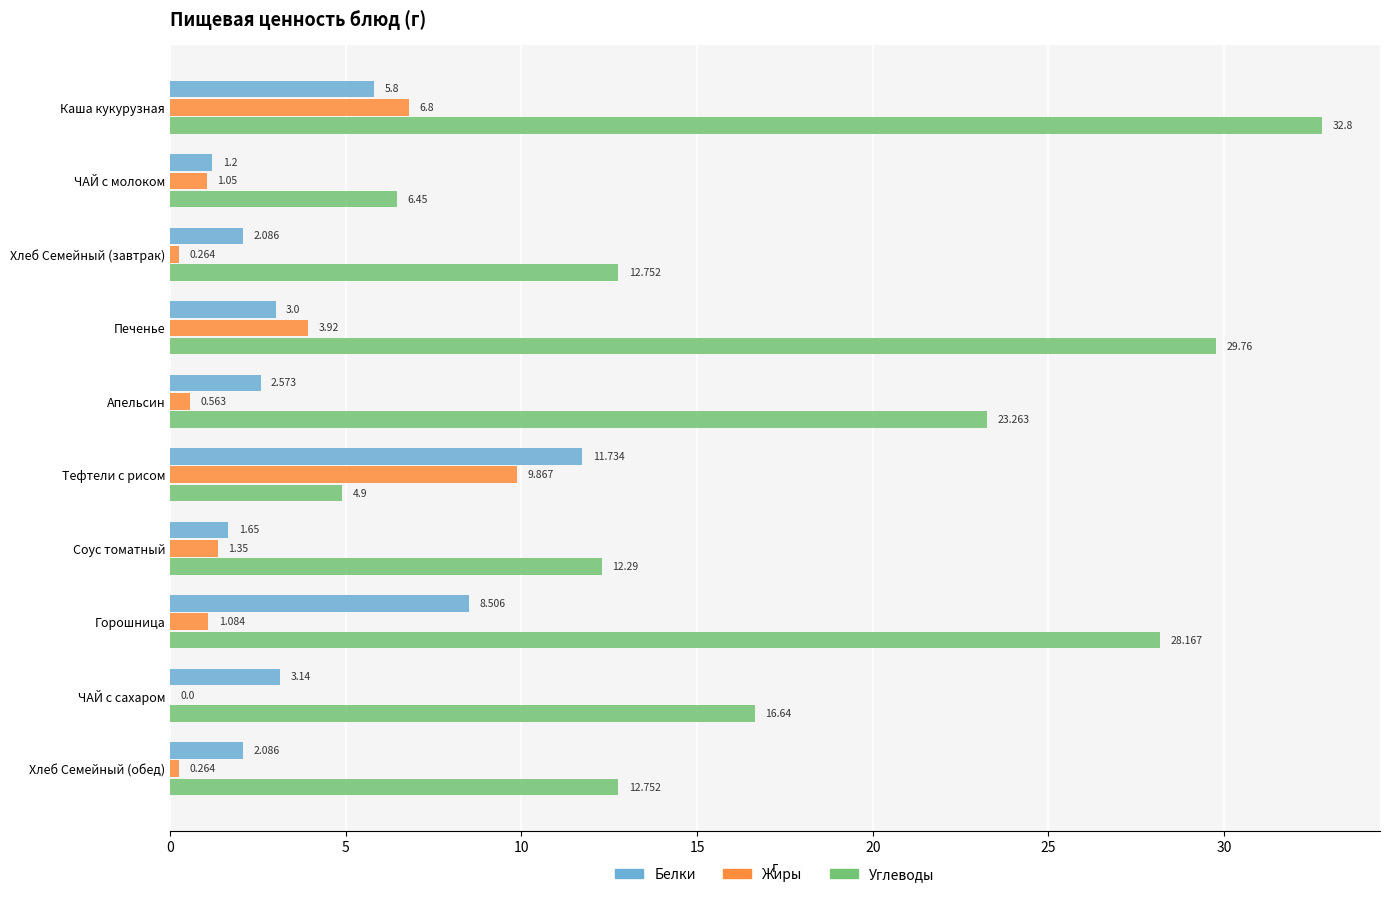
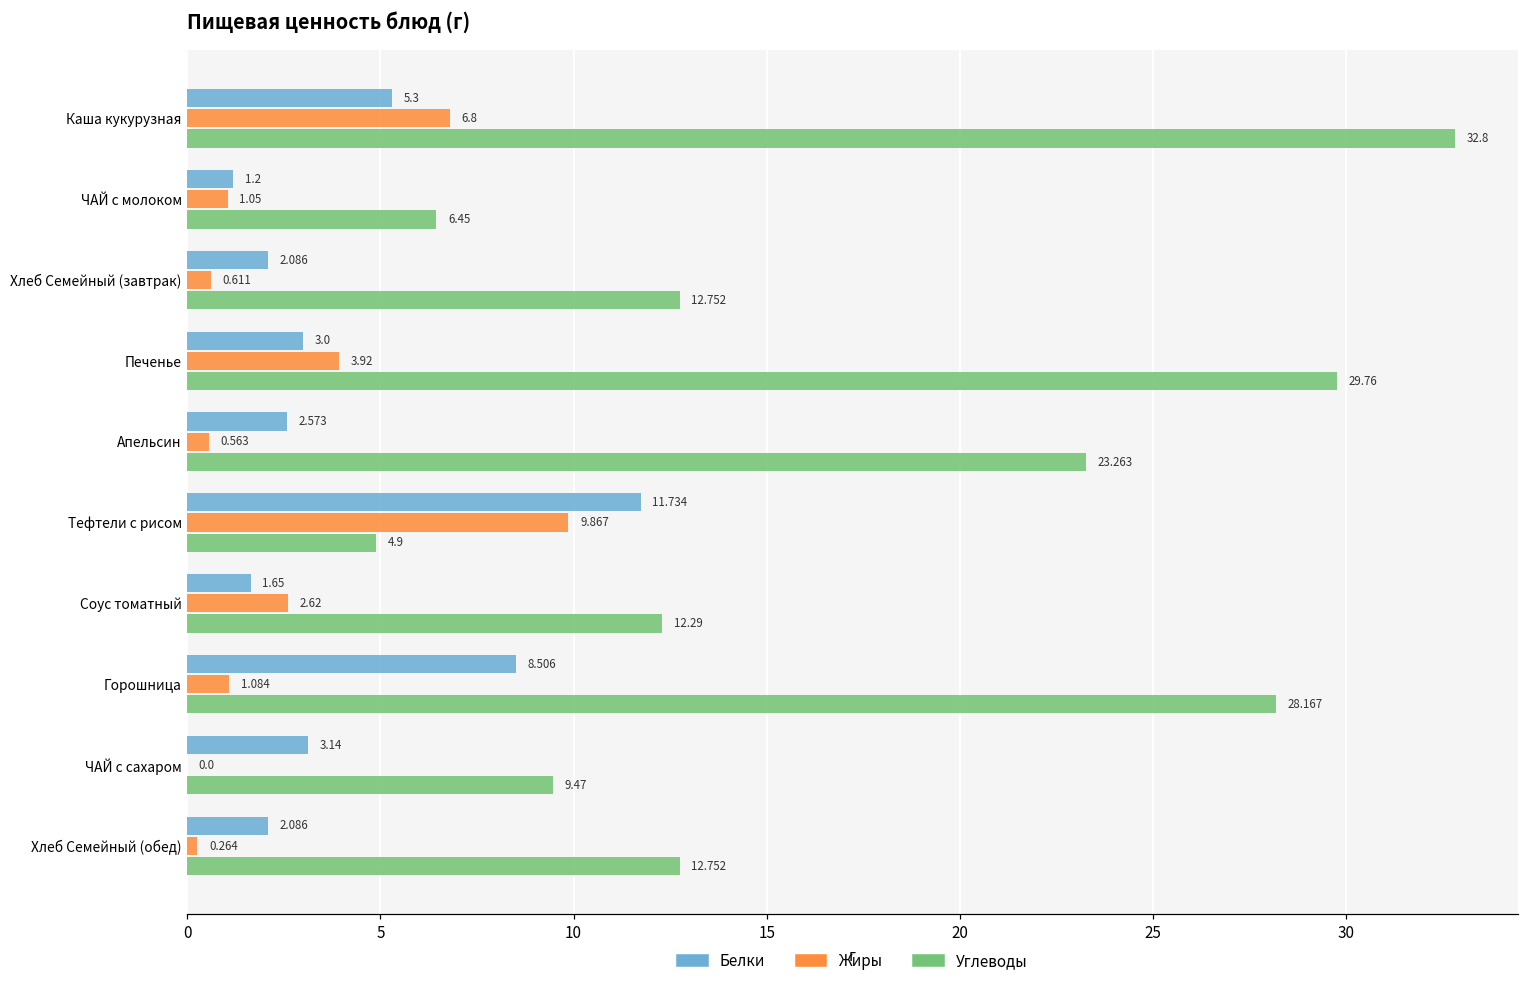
  {
    "Белки": {
-     "Каша кукурузная": 5.8,
+     "Каша кукурузная": 5.3,
      "ЧАЙ с молоком": 1.2,
      "Хлеб Семейный (завтрак)": 2.086,
      "Печенье": 3.0,
      "Апельсин": 2.573,
      "Тефтели с рисом": 11.734,
      "Соус томатный": 1.65,
      "Горошница": 8.506,
      "ЧАЙ с сахаром": 3.14,
      "Хлеб Семейный (обед)": 2.086
    },
    "Жиры": {
      "Каша кукурузная": 6.8,
      "ЧАЙ с молоком": 1.05,
-     "Хлеб Семейный (завтрак)": 0.264,
+     "Хлеб Семейный (завтрак)": 0.611,
      "Печенье": 3.92,
      "Апельсин": 0.563,
      "Тефтели с рисом": 9.867,
-     "Соус томатный": 1.35,
+     "Соус томатный": 2.62,
      "Горошница": 1.084,
      "ЧАЙ с сахаром": 0.0,
      "Хлеб Семейный (обед)": 0.264
    },
    "Углеводы": {
      "Каша кукурузная": 32.8,
      "ЧАЙ с молоком": 6.45,
      "Хлеб Семейный (завтрак)": 12.752,
      "Печенье": 29.76,
      "Апельсин": 23.263,
      "Тефтели с рисом": 4.9,
      "Соус томатный": 12.29,
      "Горошница": 28.167,
-     "ЧАЙ с сахаром": 16.64,
+     "ЧАЙ с сахаром": 9.47,
      "Хлеб Семейный (обед)": 12.752
    }
  }
